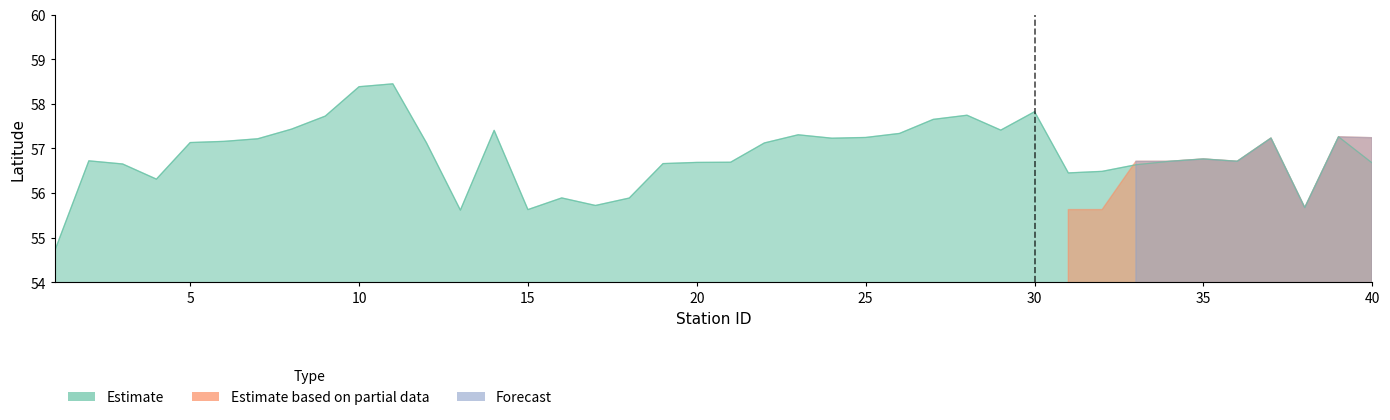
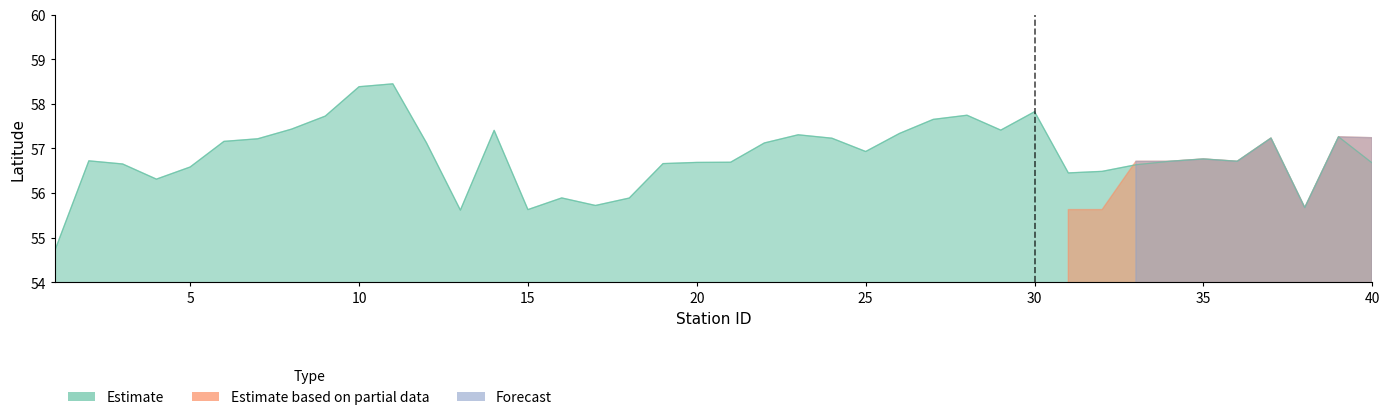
  {
    "Estimate": {
-     "5": 57.1,
+     "5": 56.6,
      "10": 58.4,
      "15": 55.6,
      "20": 56.7,
-     "25": 57.2,
+     "25": 56.9,
      "30": 57.8,
      "40": 56.7
    }
  }
